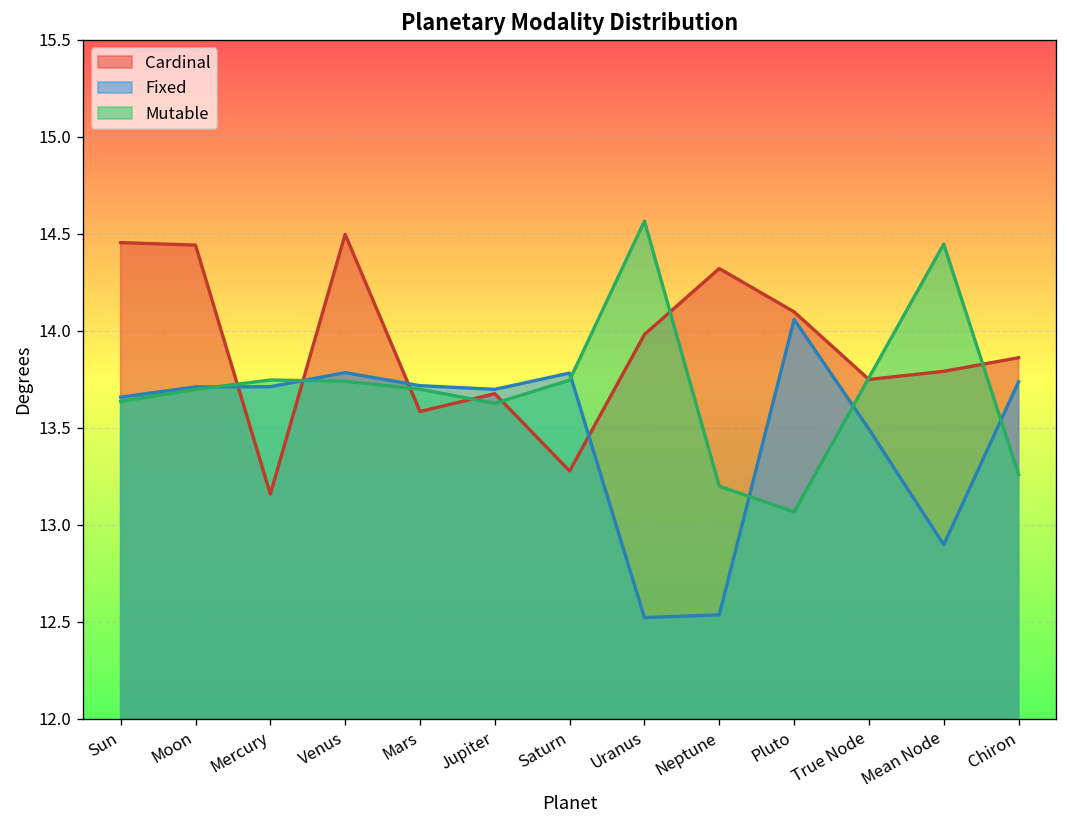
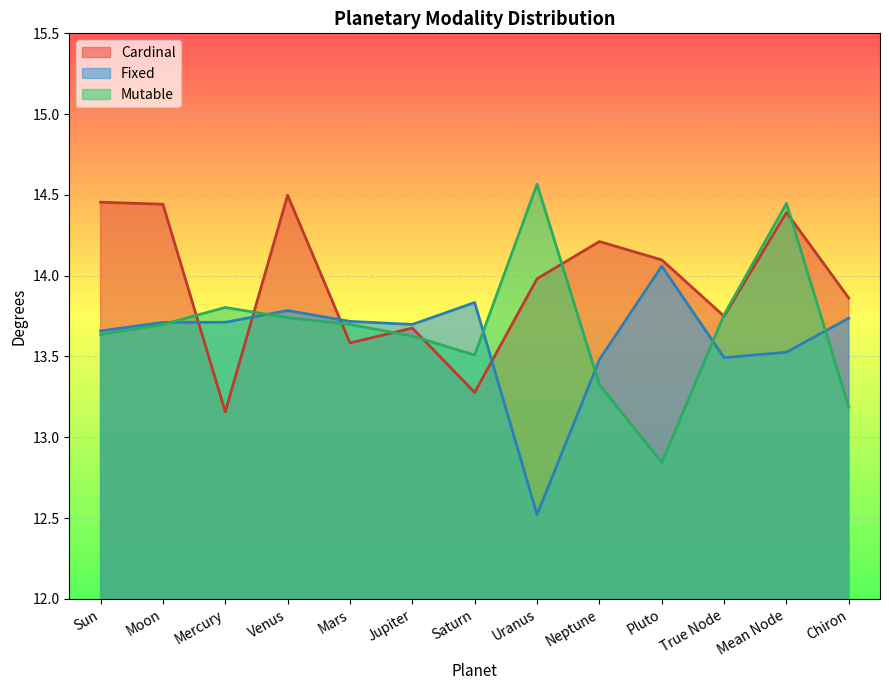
  {
    "Cardinal": {
      "Sun": 14.45,
      "Moon": 14.44,
      "Mercury": 13.16,
      "Venus": 14.50,
      "Mars": 13.58,
      "Jupiter": 13.68,
      "Saturn": 13.28,
      "Uranus": 13.98,
-     "Neptune": 14.32,
+     "Neptune": 14.21,
      "Pluto": 14.10,
-     "Mean Node": 13.79,
+     "Mean Node": 14.39,
      "Chiron": 13.86
    },
    "Fixed": {
      "Sun": 13.66,
      "Mercury": 13.71,
      "Venus": 13.78,
      "Mars": 13.72,
      "Jupiter": 13.70,
-     "Saturn": 13.78,
+     "Saturn": 13.83,
      "Uranus": 12.52,
-     "Neptune": 12.54,
+     "Neptune": 13.48,
      "Pluto": 14.06,
      "True Node": 13.49,
-     "Mean Node": 12.90,
+     "Mean Node": 13.53,
      "Chiron": 13.74
    },
    "Mutable": {
      "Sun": 13.64,
-     "Mercury": 13.75,
+     "Mercury": 13.80,
      "Venus": 13.74,
      "Mars": 13.70,
      "Jupiter": 13.63,
-     "Saturn": 13.75,
+     "Saturn": 13.51,
      "Uranus": 14.57,
-     "Neptune": 13.20,
-     "Pluto": 13.07,
+     "Neptune": 13.33,
+     "Pluto": 12.84,
      "Mean Node": 14.45,
-     "Chiron": 13.26
+     "Chiron": 13.19
    }
  }
